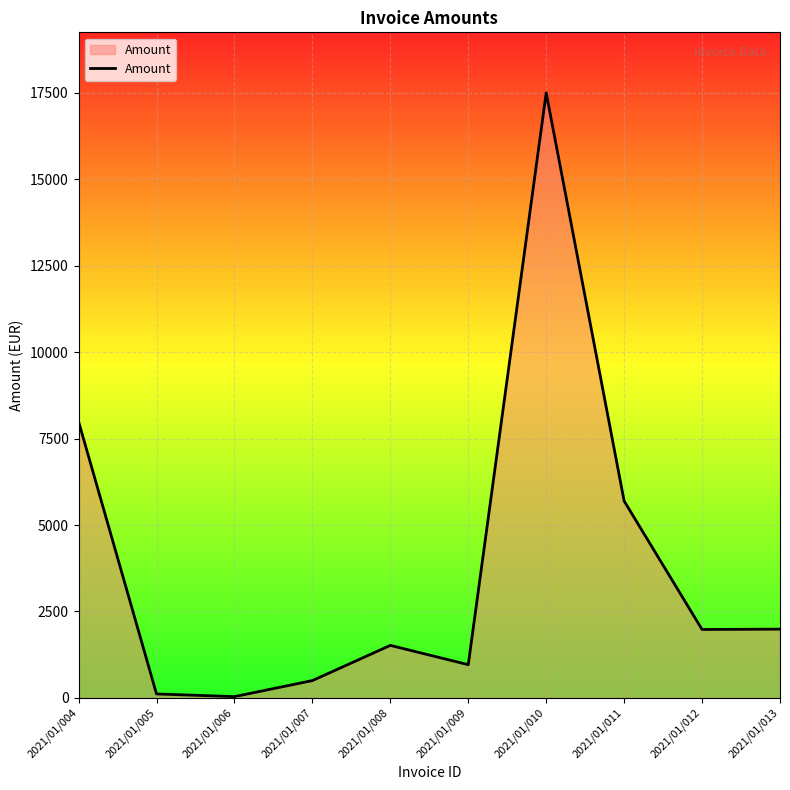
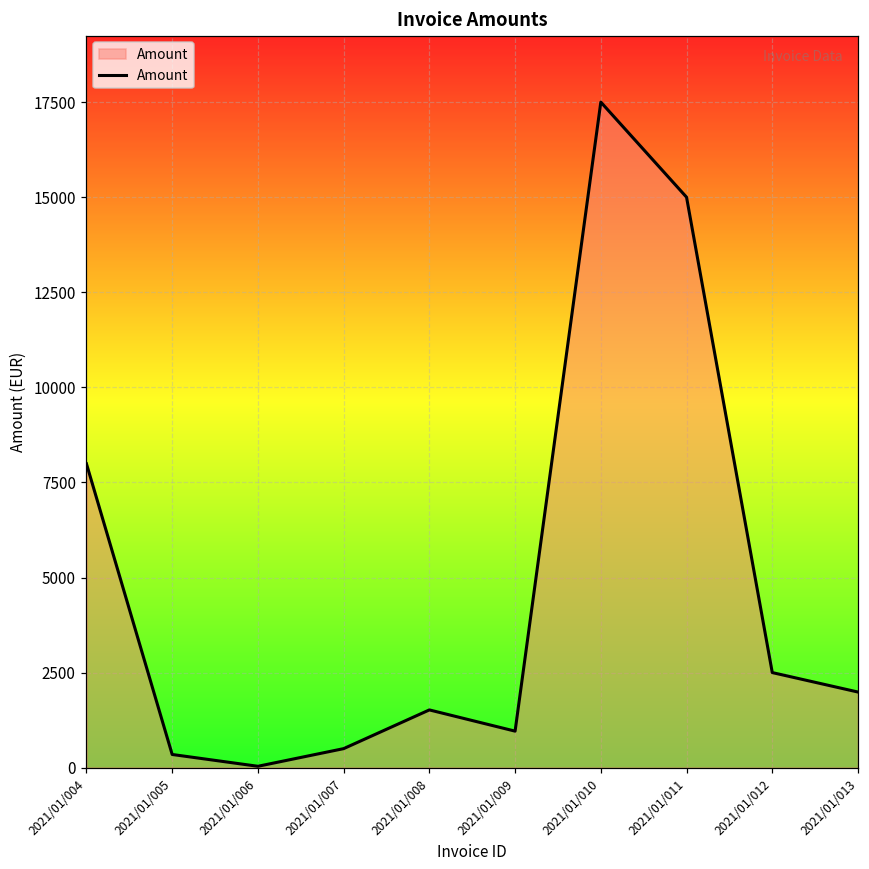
  {
    "2021/01/004": 8000,
-   "2021/01/005": 100,
+   "2021/01/005": 300,
    "2021/01/006": 0,
    "2021/01/007": 500,
    "2021/01/008": 1500,
    "2021/01/009": 1000,
    "2021/01/010": 17500,
-   "2021/01/011": 5700,
-   "2021/01/012": 2000,
+   "2021/01/011": 15000,
+   "2021/01/012": 2500,
    "2021/01/013": 2000
  }
